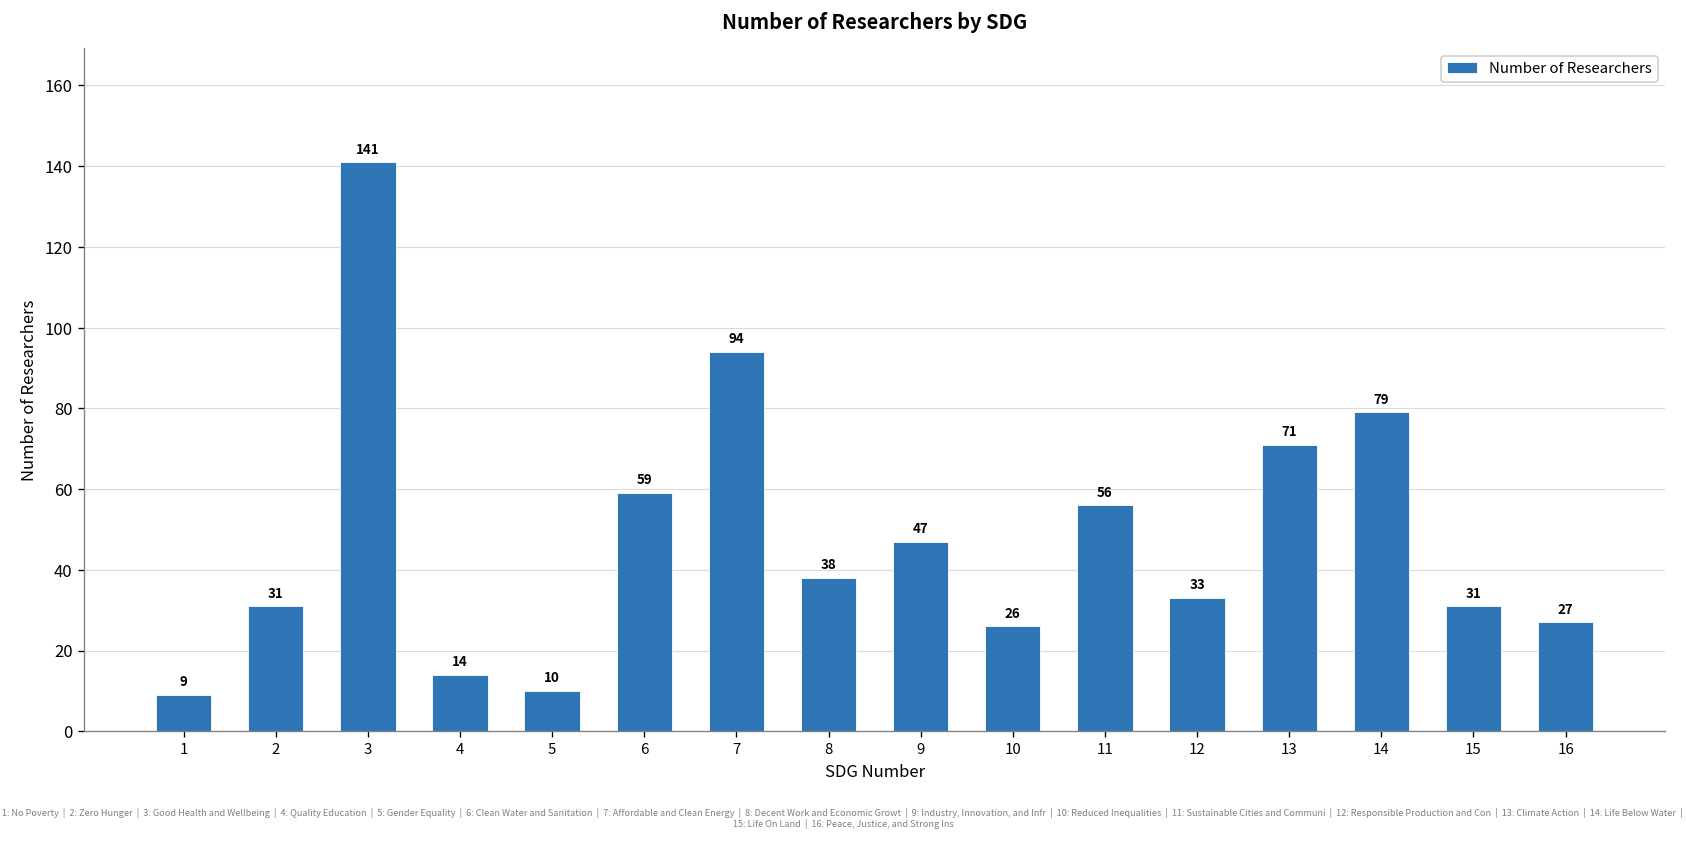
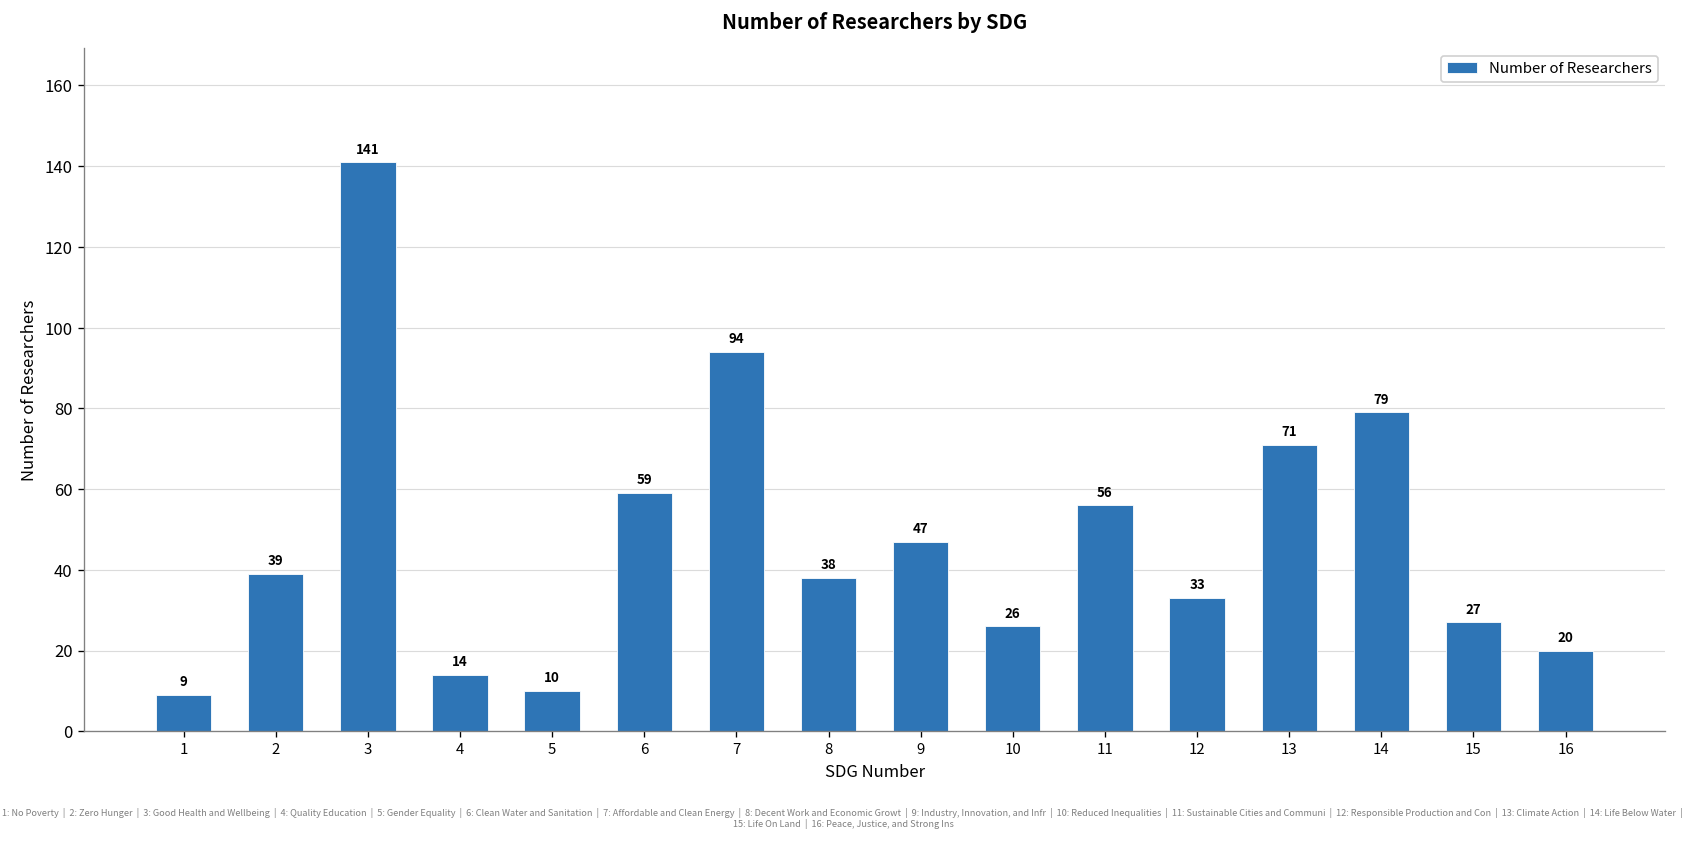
  {
    "1": 9,
-   "2": 31,
+   "2": 39,
    "3": 141,
    "4": 14,
    "5": 10,
    "6": 59,
    "7": 94,
    "8": 38,
    "9": 47,
    "10": 26,
    "11": 56,
    "12": 33,
    "13": 71,
    "14": 79,
-   "15": 31,
-   "16": 27
+   "15": 27,
+   "16": 20
  }
